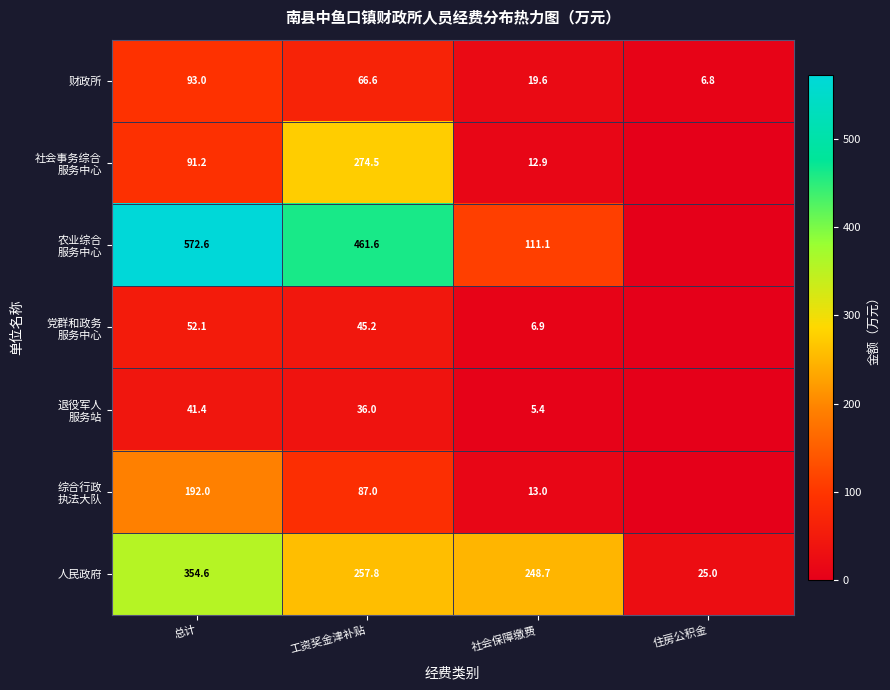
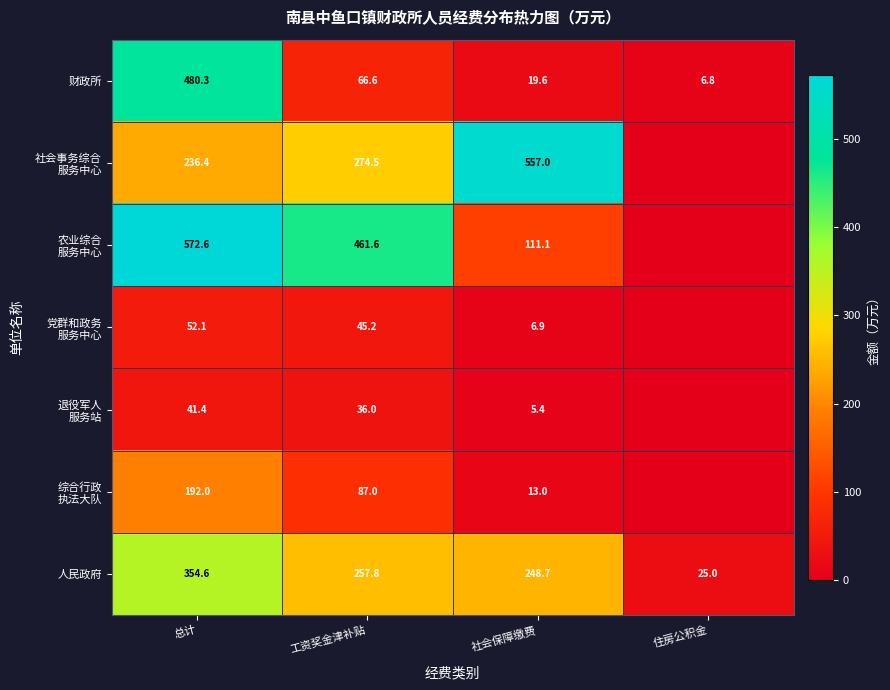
  {
    "财政所": {
-     "总计": 93.0,
+     "总计": 480.3,
      "工资奖金津补贴": 66.6,
      "社会保障缴费": 19.6,
      "住房公积金": 6.8
    },
    "社会事务综合 服务中心": {
-     "总计": 91.2,
+     "总计": 236.4,
      "工资奖金津补贴": 274.5,
-     "社会保障缴费": 12.9
+     "社会保障缴费": 557.0
    },
    "农业综合 服务中心": {
      "总计": 572.6,
      "工资奖金津补贴": 461.6,
      "社会保障缴费": 111.1
    },
    "党群和政务 服务中心": {
      "总计": 52.1,
      "工资奖金津补贴": 45.2,
      "社会保障缴费": 6.9
    },
    "退役军人 服务站": {
      "总计": 41.4,
      "工资奖金津补贴": 36.0,
      "社会保障缴费": 5.4
    },
    "综合行政 执法大队": {
      "总计": 192.0,
      "工资奖金津补贴": 87.0,
      "社会保障缴费": 13.0
    },
    "人民政府": {
      "总计": 354.6,
      "工资奖金津补贴": 257.8,
      "社会保障缴费": 248.7,
      "住房公积金": 25.0
    }
  }
